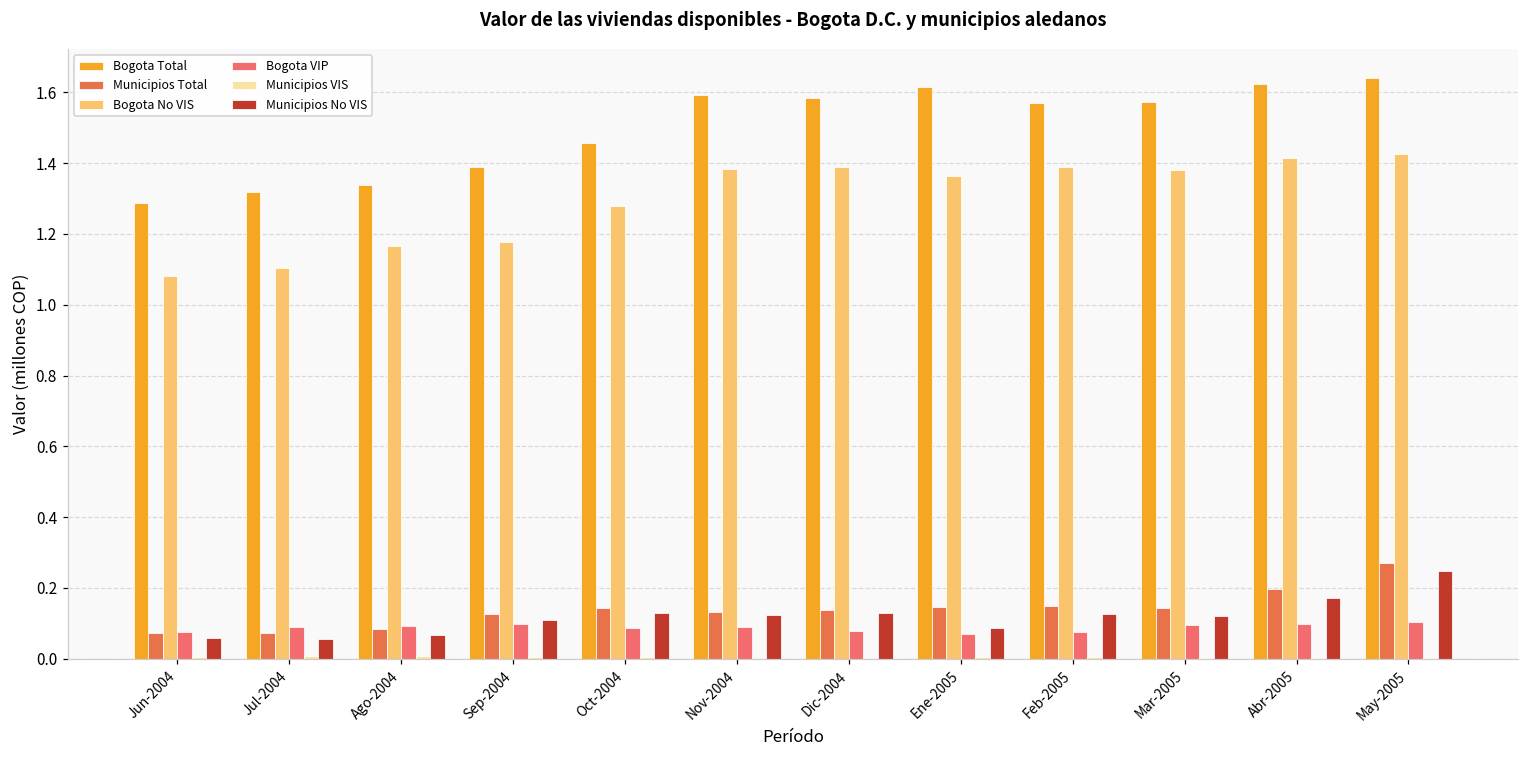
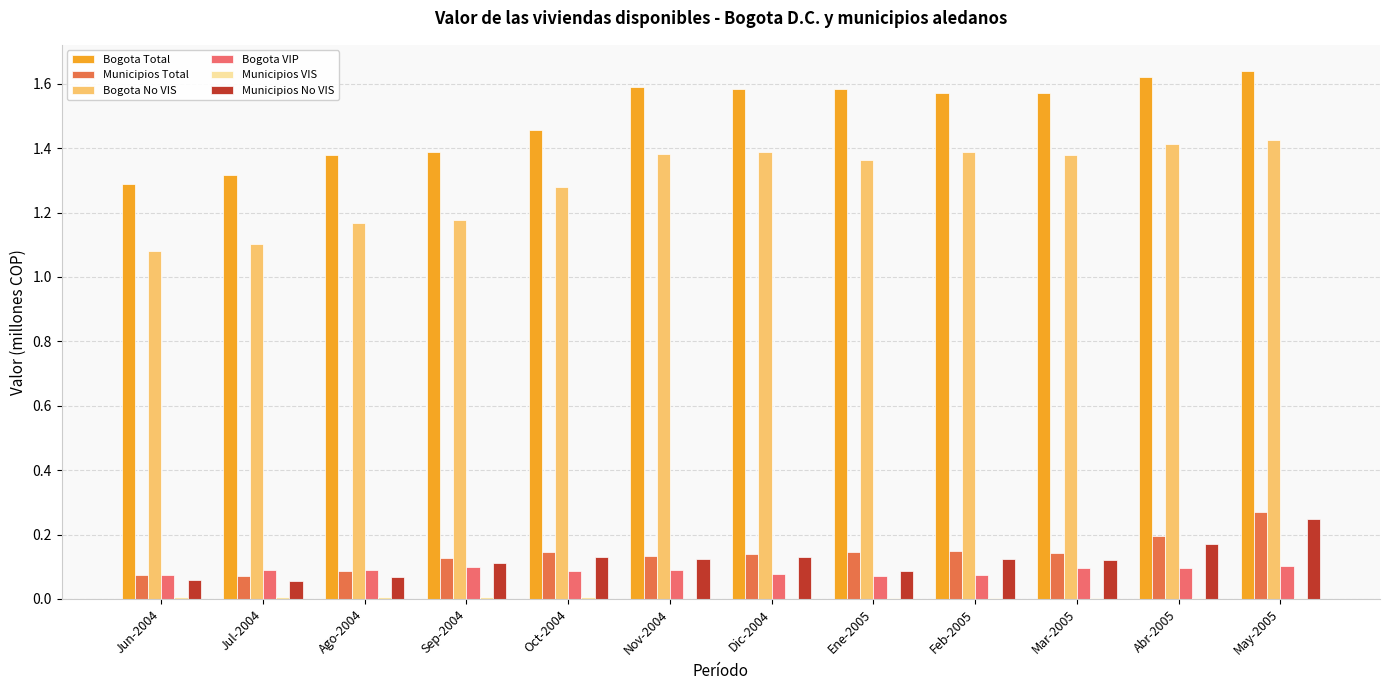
  {
    "Bogota Total": {
      "Jun-2004": 1.29,
      "Jul-2004": 1.32,
-     "Ago-2004": 1.34,
+     "Ago-2004": 1.38,
      "Sep-2004": 1.39,
      "Oct-2004": 1.46,
      "Nov-2004": 1.59,
      "Dic-2004": 1.58,
-     "Ene-2005": 1.61,
+     "Ene-2005": 1.59,
      "Feb-2005": 1.57,
      "Mar-2005": 1.57,
      "Abr-2005": 1.62,
      "May-2005": 1.64
    },
    "Bogota No VIS": {
      "Jun-2004": 1.08,
      "Jul-2004": 1.10,
      "Ago-2004": 1.17,
      "Sep-2004": 1.18,
      "Oct-2004": 1.28,
      "Nov-2004": 1.38,
      "Dic-2004": 1.39,
      "Ene-2005": 1.36,
      "Feb-2005": 1.39,
      "Mar-2005": 1.38,
      "Abr-2005": 1.41,
      "May-2005": 1.42
    },
    "Municipios No VIS": {
      "Jun-2004": 0.06,
      "Jul-2004": 0.05,
      "Ago-2004": 0.07,
      "Sep-2004": 0.11,
      "Oct-2004": 0.13,
      "Nov-2004": 0.12,
      "Dic-2004": 0.13,
      "Ene-2005": 0.09,
      "Feb-2005": 0.13,
      "Mar-2005": 0.12,
      "Abr-2005": 0.17,
      "May-2005": 0.25
    }
  }
